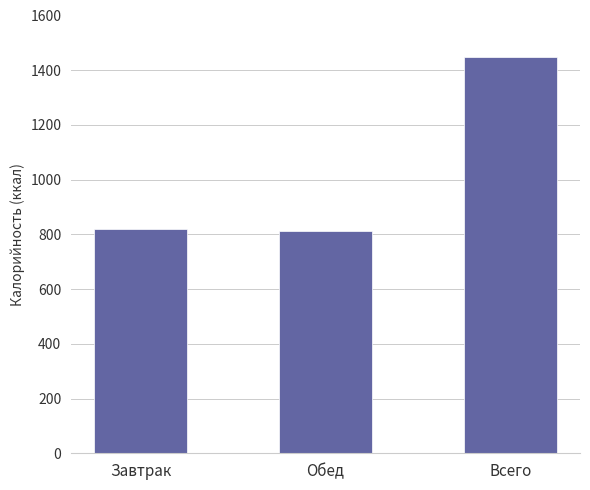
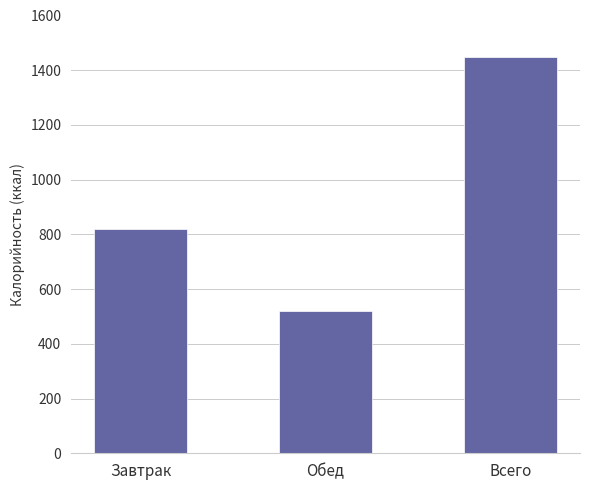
  {
    "Завтрак": 820,
-   "Обед": 810,
+   "Обед": 520,
    "Всего": 1450
  }
